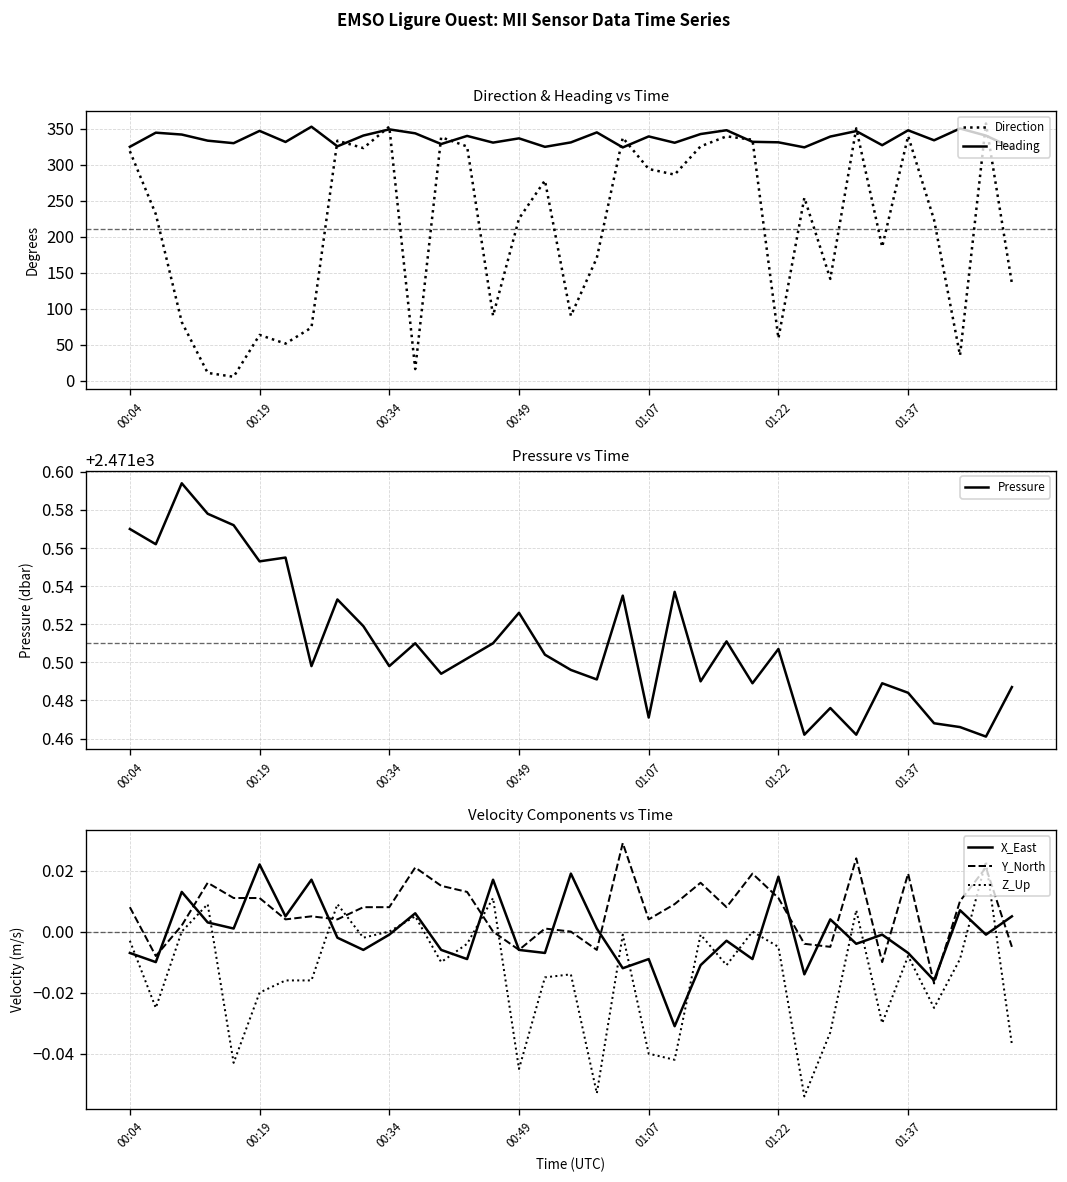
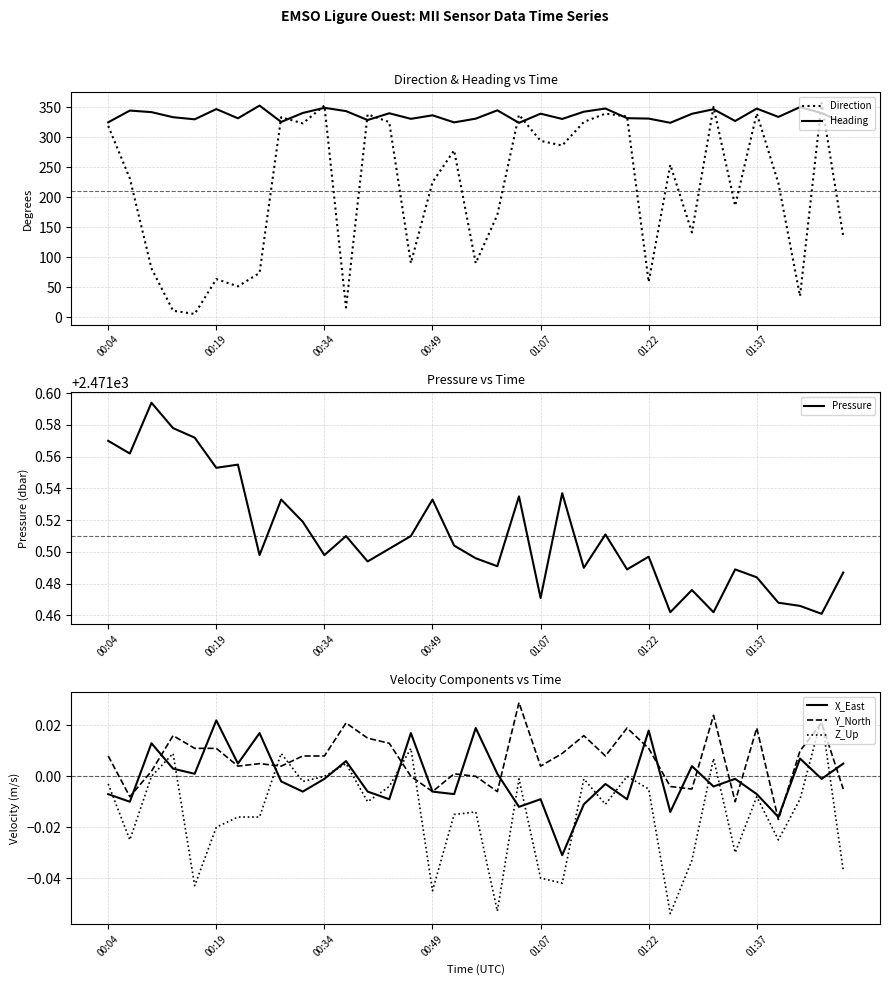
  {
    "Pressure vs Time": {
      "00:04": 2471.570,
      "00:19": 2471.553,
      "00:34": 2471.498,
-     "00:49": 2471.526,
+     "00:49": 2471.533,
      "01:07": 2471.471,
-     "01:22": 2471.507,
+     "01:22": 2471.497,
      "01:37": 2471.484
    }
  }
